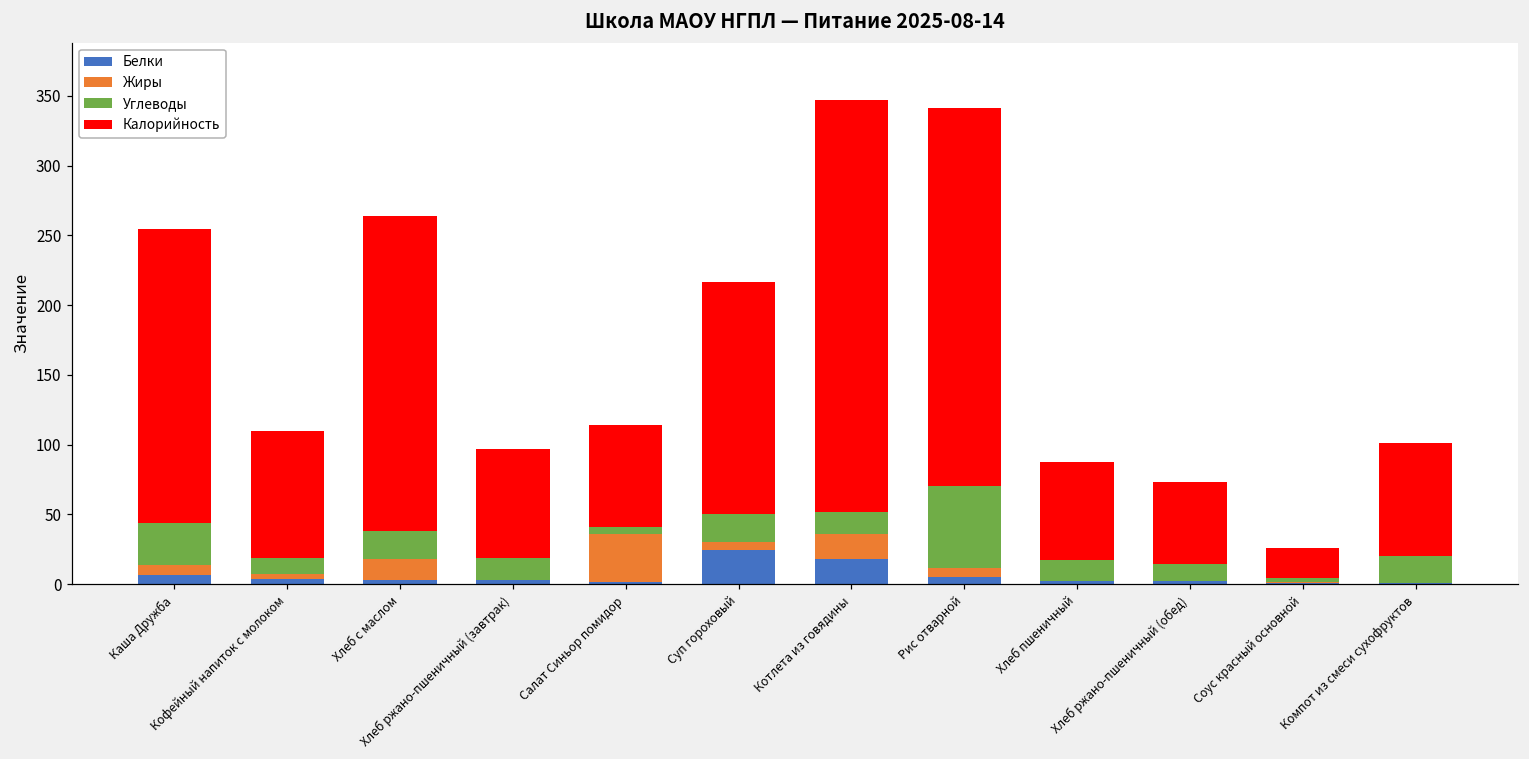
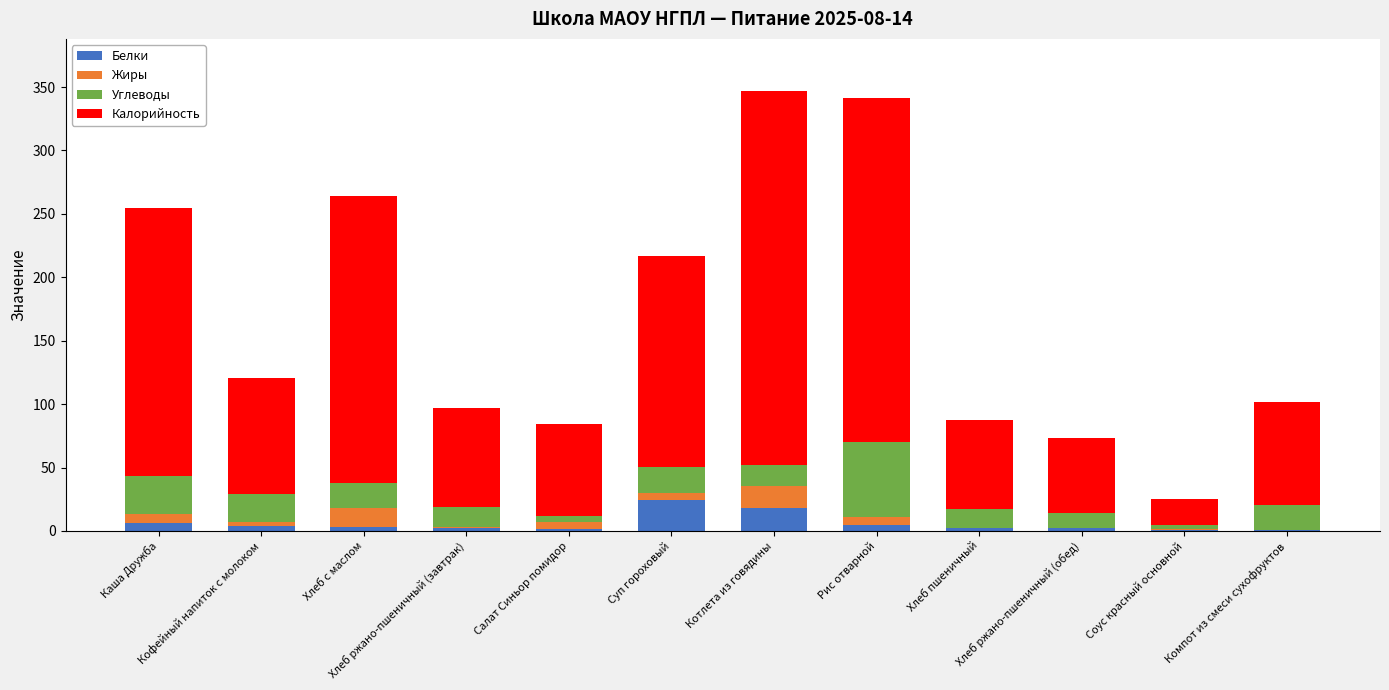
  {
    "Белки": {
      "Каша Дружба": 6,
      "Кофейный напиток с молоком": 4,
      "Хлеб с маслом": 3,
      "Хлеб ржано-пшеничный (завтрак)": 3,
      "Суп гороховый": 25,
      "Котлета из говядины": 18,
      "Рис отварной": 5,
      "Хлеб пшеничный": 2,
      "Хлеб ржано-пшеничный (обед)": 2
    },
    "Жиры": {
      "Каша Дружба": 7,
      "Кофейный напиток с молоком": 3,
      "Хлеб с маслом": 15,
-     "Салат Синьор помидор": 35,
+     "Салат Синьор помидор": 5,
      "Суп гороховый": 6,
      "Котлета из говядины": 17,
      "Рис отварной": 6,
      "Компот из смеси сухофруктов": 0
    },
    "Углеводы": {
      "Каша Дружба": 30,
-     "Кофейный напиток с молоком": 11,
+     "Кофейный напиток с молоком": 22,
      "Хлеб с маслом": 20,
      "Хлеб ржано-пшеничный (завтрак)": 16,
      "Салат Синьор помидор": 5,
      "Суп гороховый": 20,
      "Котлета из говядины": 16,
      "Рис отварной": 59,
      "Хлеб пшеничный": 15,
      "Хлеб ржано-пшеничный (обед)": 12,
      "Соус красный основной": 3,
      "Компот из смеси сухофруктов": 20
    },
    "Калорийность": {
      "Каша Дружба": 211,
      "Кофейный напиток с молоком": 91,
      "Хлеб с маслом": 226,
      "Хлеб ржано-пшеничный (завтрак)": 78,
      "Салат Синьор помидор": 73,
      "Суп гороховый": 166,
      "Котлета из говядины": 295,
      "Рис отварной": 271,
      "Хлеб пшеничный": 70,
      "Хлеб ржано-пшеничный (обед)": 59,
      "Соус красный основной": 21,
      "Компот из смеси сухофруктов": 81
    }
  }
